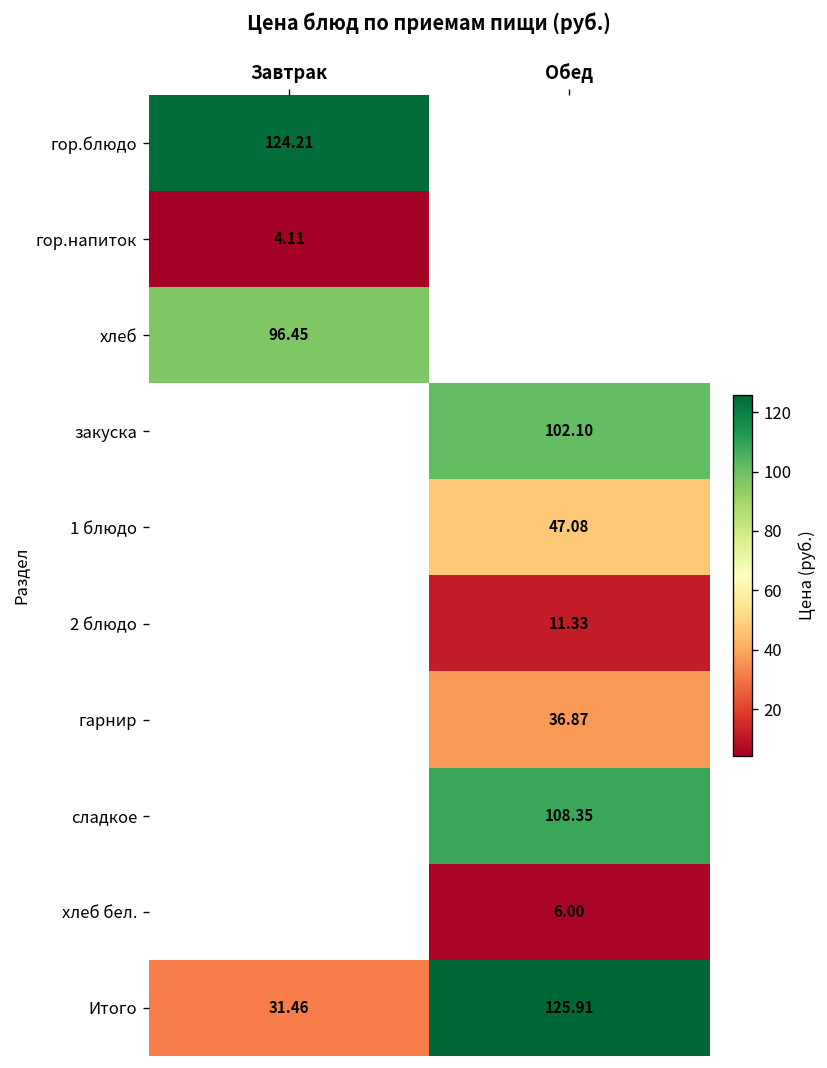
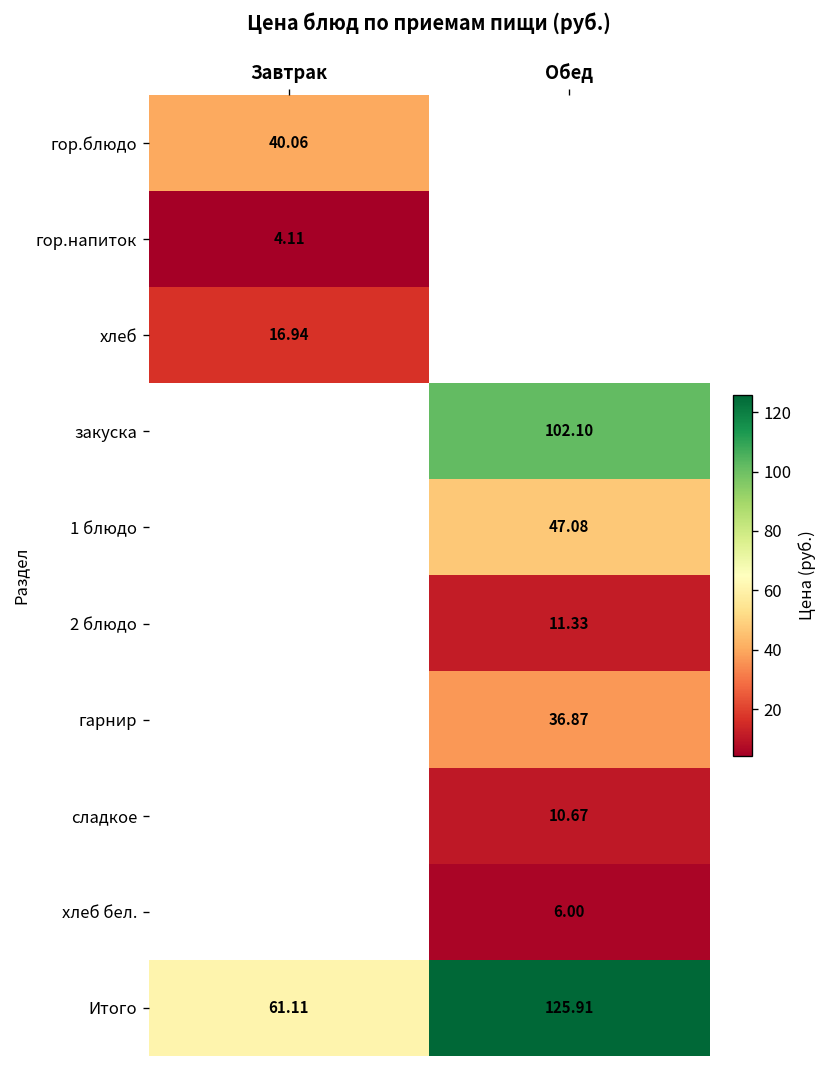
  {
    "гор.блюдо": {
-     "Завтрак": 124.21
+     "Завтрак": 40.06
    },
    "гор.напиток": {
      "Завтрак": 4.11
    },
    "хлеб": {
-     "Завтрак": 96.45
+     "Завтрак": 16.94
    },
    "закуска": {
      "Обед": 102.10
    },
    "1 блюдо": {
      "Обед": 47.08
    },
    "2 блюдо": {
      "Обед": 11.33
    },
    "гарнир": {
      "Обед": 36.87
    },
    "сладкое": {
-     "Обед": 108.35
+     "Обед": 10.67
    },
    "хлеб бел.": {
      "Обед": 6.00
    },
    "Итого": {
-     "Завтрак": 31.46,
+     "Завтрак": 61.11,
      "Обед": 125.91
    }
  }
